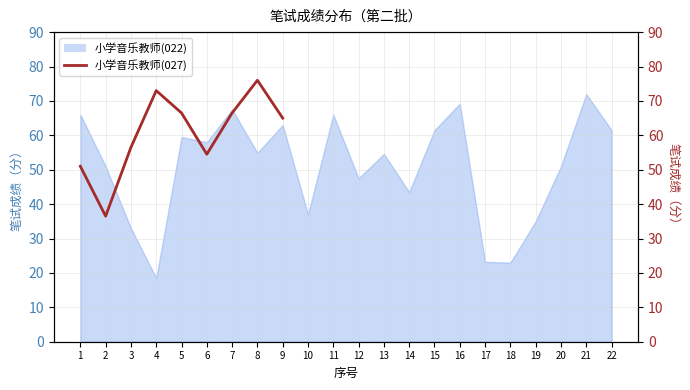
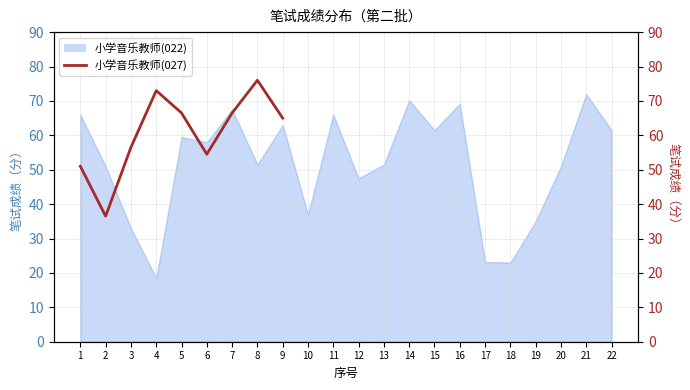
  {
    "小学音乐教师(022)": {
      "1": 66,
      "2": 51,
      "3": 33,
      "4": 19,
      "5": 60,
      "6": 58,
      "7": 68,
-     "8": 55,
+     "8": 52,
      "9": 63,
      "10": 37,
      "11": 66,
      "12": 48,
-     "13": 55,
-     "14": 44,
+     "13": 52,
+     "14": 70,
      "15": 62,
      "16": 69,
      "17": 23,
      "18": 23,
      "19": 35,
      "20": 51,
      "21": 72,
      "22": 62
    },
    "小学音乐教师(027)": {
      "1": 51,
      "2": 37,
      "3": 57,
      "4": 73,
      "5": 67,
      "6": 55,
      "7": 67,
      "8": 76,
      "9": 65
    }
  }
